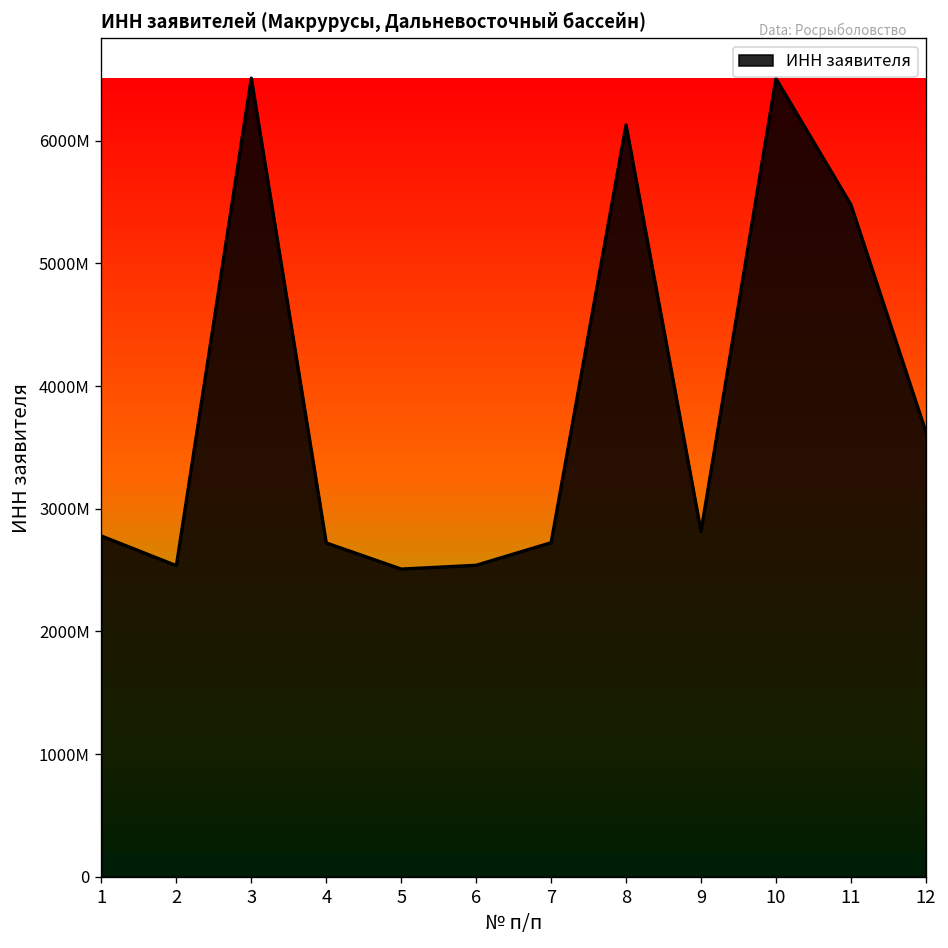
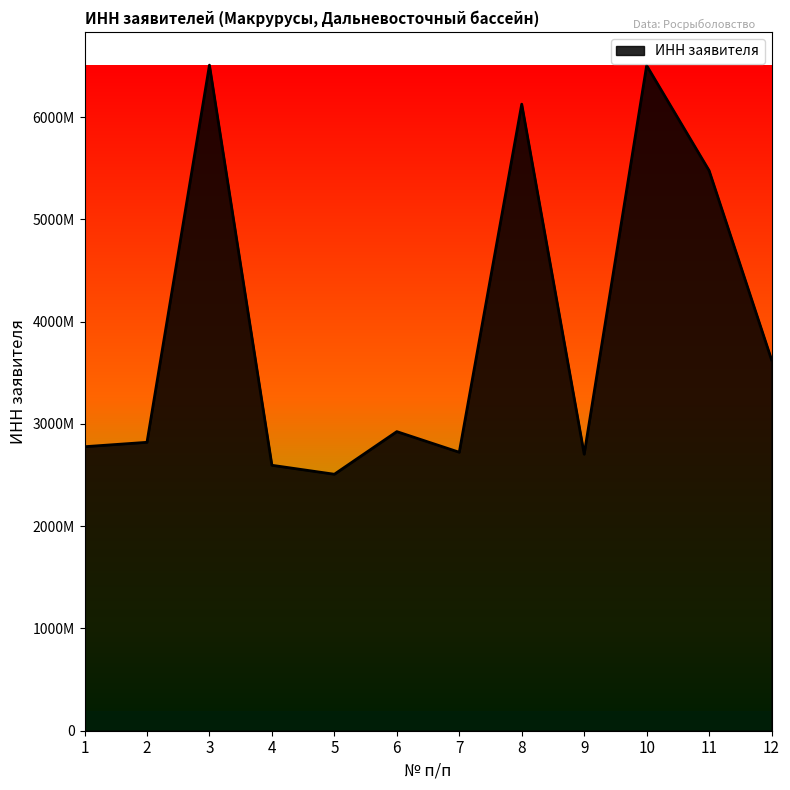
  {
    "1": 2780000000,
-   "2": 2540000000,
+   "2": 2820000000,
    "3": 6510000000,
-   "4": 2720000000,
+   "4": 2600000000,
    "5": 2510000000,
-   "6": 2540000000,
+   "6": 2920000000,
    "7": 2720000000,
    "8": 6130000000,
-   "9": 2820000000,
+   "9": 2700000000,
    "10": 6510000000,
    "11": 5480000000,
    "12": 3630000000
  }
